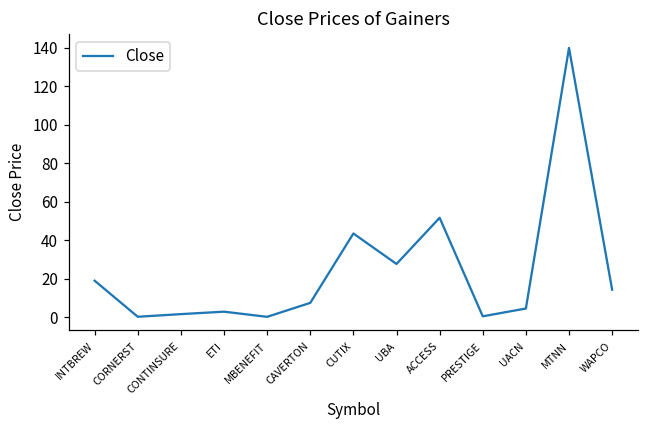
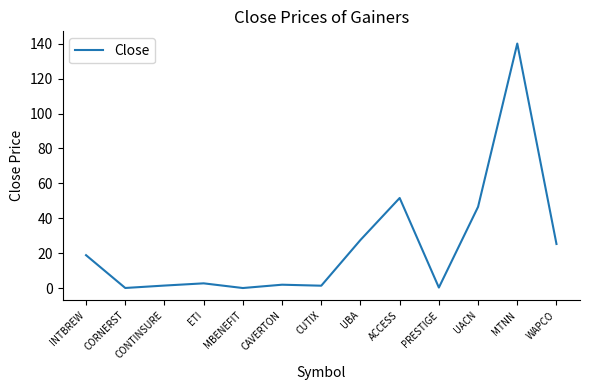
  {
    "INTBREW": 19,
    "CORNERST": 0,
    "CONTINSURE": 2,
    "ETI": 3,
    "MBENEFIT": 0,
-   "CAVERTON": 7,
-   "CUTIX": 44,
+   "CAVERTON": 2,
+   "CUTIX": 2,
    "UBA": 28,
    "ACCESS": 52,
    "PRESTIGE": 0,
-   "UACN": 5,
+   "UACN": 47,
    "MTNN": 140,
-   "WAPCO": 14
+   "WAPCO": 25
  }
